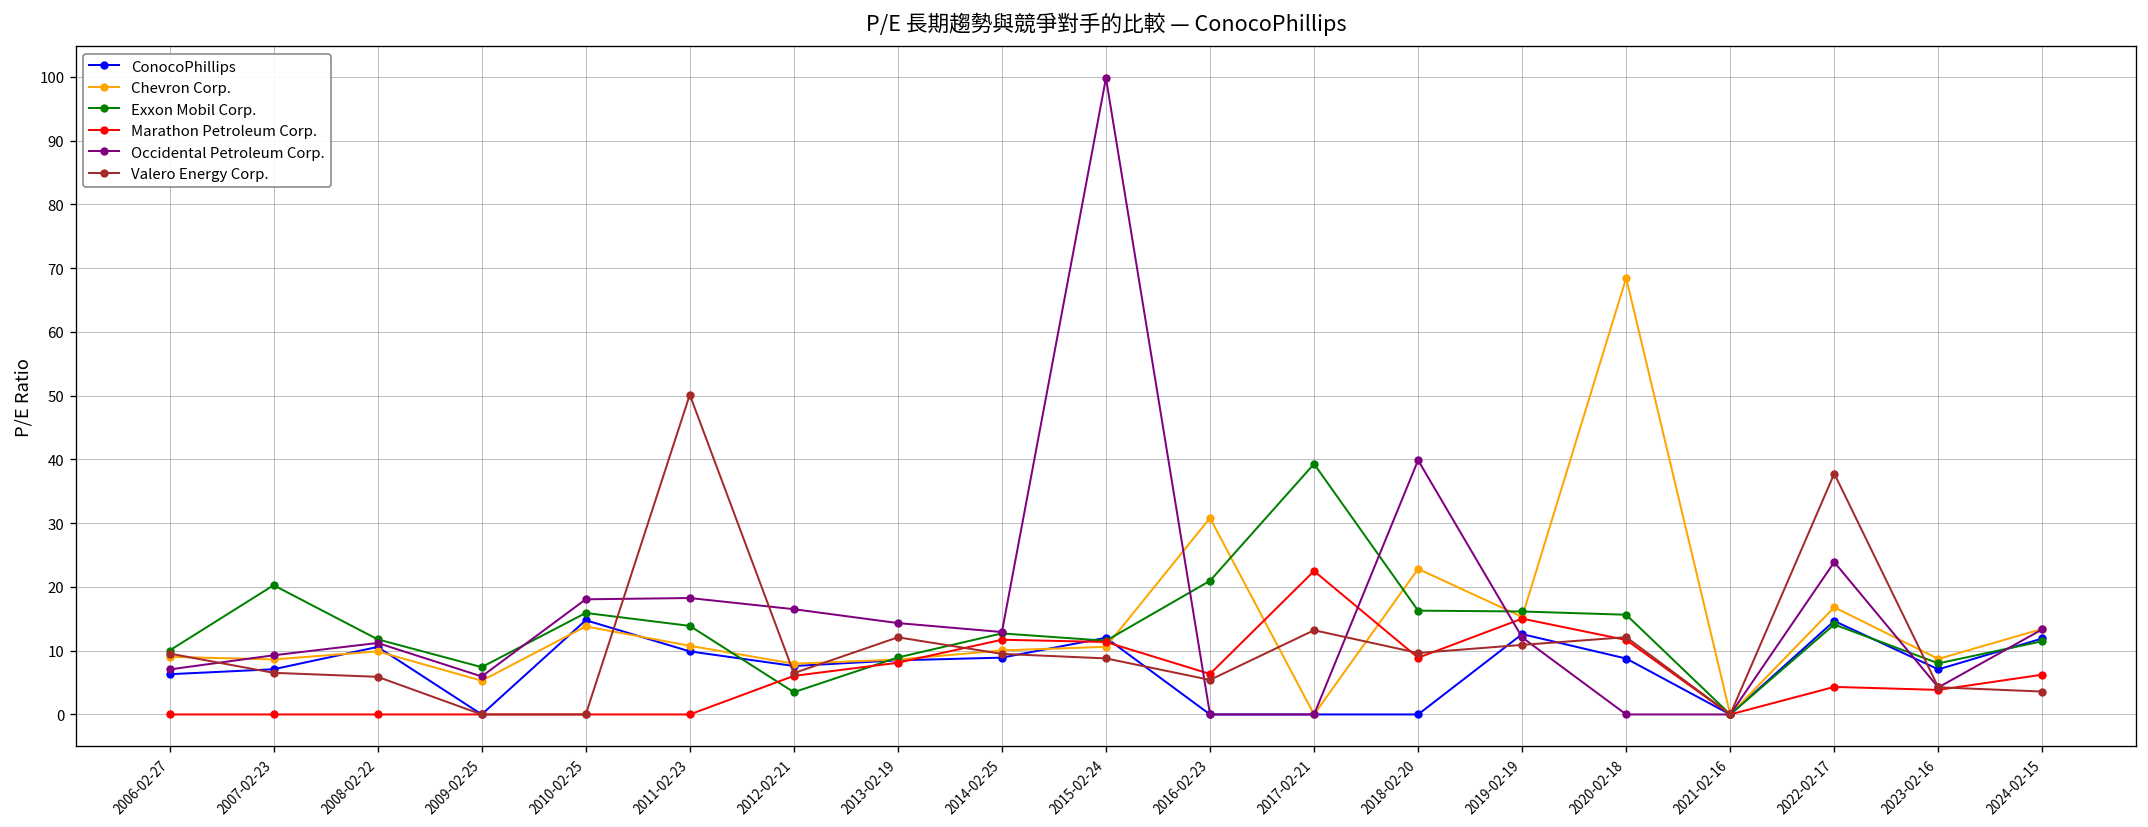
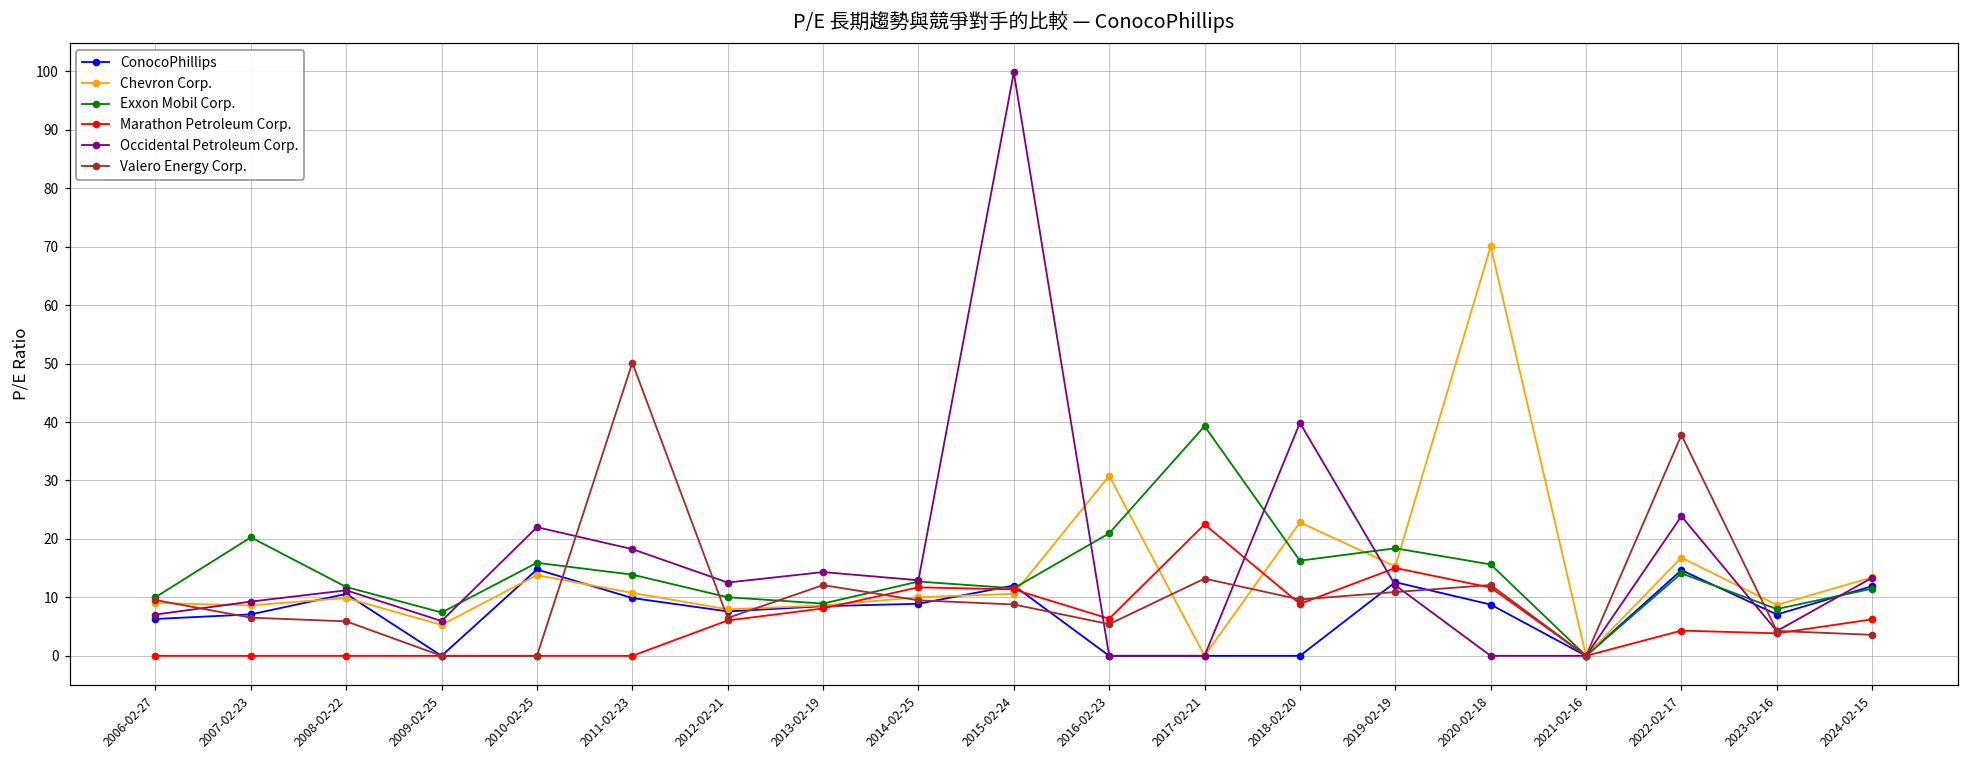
  {
    "ConocoPhillips": {
      "2006-02-27": 6,
      "2007-02-23": 7,
      "2008-02-22": 11,
      "2010-02-25": 15,
      "2011-02-23": 10,
      "2014-02-25": 9,
      "2018-02-20": 0,
      "2019-02-19": 13,
      "2020-02-18": 9,
      "2022-02-17": 15,
      "2023-02-16": 7
    },
    "Chevron Corp.": {
      "2006-02-27": 9,
      "2007-02-23": 9,
      "2008-02-22": 10,
      "2009-02-25": 5,
      "2010-02-25": 14,
      "2011-02-23": 11,
      "2014-02-25": 10,
      "2015-02-24": 11,
      "2016-02-23": 31,
      "2018-02-20": 23,
-     "2020-02-18": 68,
+     "2020-02-18": 70,
      "2022-02-17": 17,
      "2023-02-16": 9
    },
    "Exxon Mobil Corp.": {
      "2006-02-27": 10,
      "2007-02-23": 20,
      "2008-02-22": 12,
      "2009-02-25": 7,
      "2010-02-25": 16,
      "2011-02-23": 14,
-     "2012-02-21": 3,
+     "2012-02-21": 10,
      "2016-02-23": 21,
      "2017-02-21": 39,
      "2018-02-20": 16,
-     "2019-02-19": 16,
+     "2019-02-19": 18,
      "2020-02-18": 16,
      "2022-02-17": 14,
      "2023-02-16": 8
    },
    "Marathon Petroleum Corp.": {
      "2006-02-27": 0,
      "2007-02-23": 0,
      "2008-02-22": 0,
      "2011-02-23": 0,
      "2014-02-25": 12,
      "2016-02-23": 6,
      "2017-02-21": 22,
      "2018-02-20": 9,
      "2022-02-17": 4,
      "2024-02-15": 6
    },
    "Occidental Petroleum Corp.": {
      "2006-02-27": 7,
      "2007-02-23": 9,
      "2008-02-22": 11,
      "2009-02-25": 6,
-     "2010-02-25": 18,
+     "2010-02-25": 22,
      "2011-02-23": 18,
-     "2012-02-21": 17,
+     "2012-02-21": 13,
      "2013-02-19": 14,
      "2015-02-24": 100,
      "2018-02-20": 40,
      "2019-02-19": 12,
      "2020-02-18": 0,
      "2022-02-17": 24
    },
    "Valero Energy Corp.": {
      "2006-02-27": 10,
      "2007-02-23": 7,
      "2008-02-22": 6,
      "2011-02-23": 50,
      "2013-02-19": 12,
      "2014-02-25": 10,
      "2015-02-24": 9,
      "2016-02-23": 5,
      "2017-02-21": 13,
      "2018-02-20": 10,
      "2019-02-19": 11,
      "2022-02-17": 38,
      "2024-02-15": 4
    }
  }
